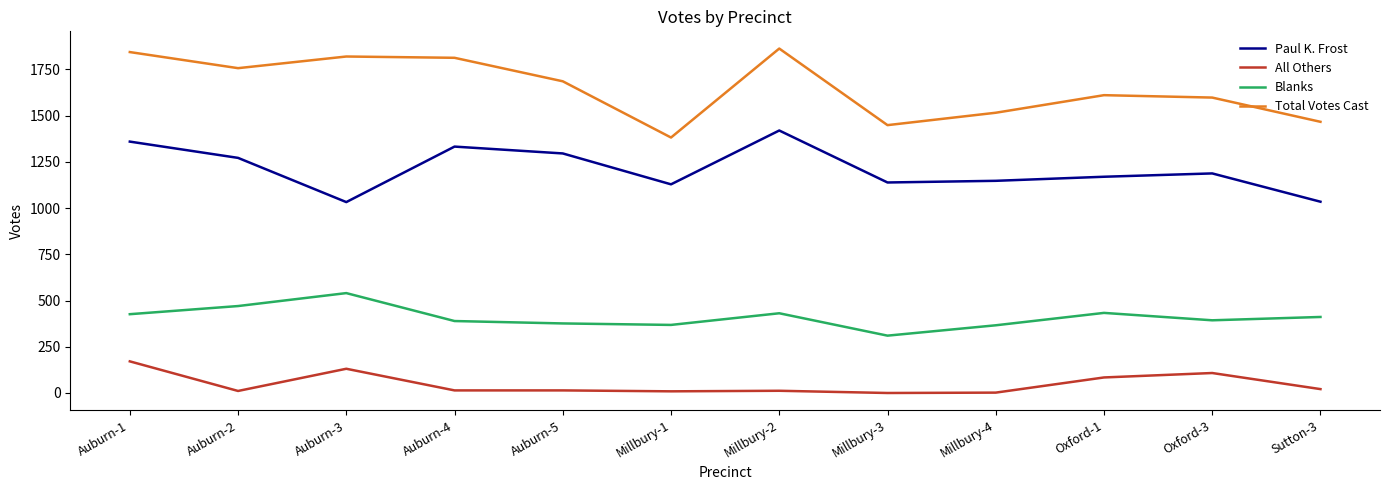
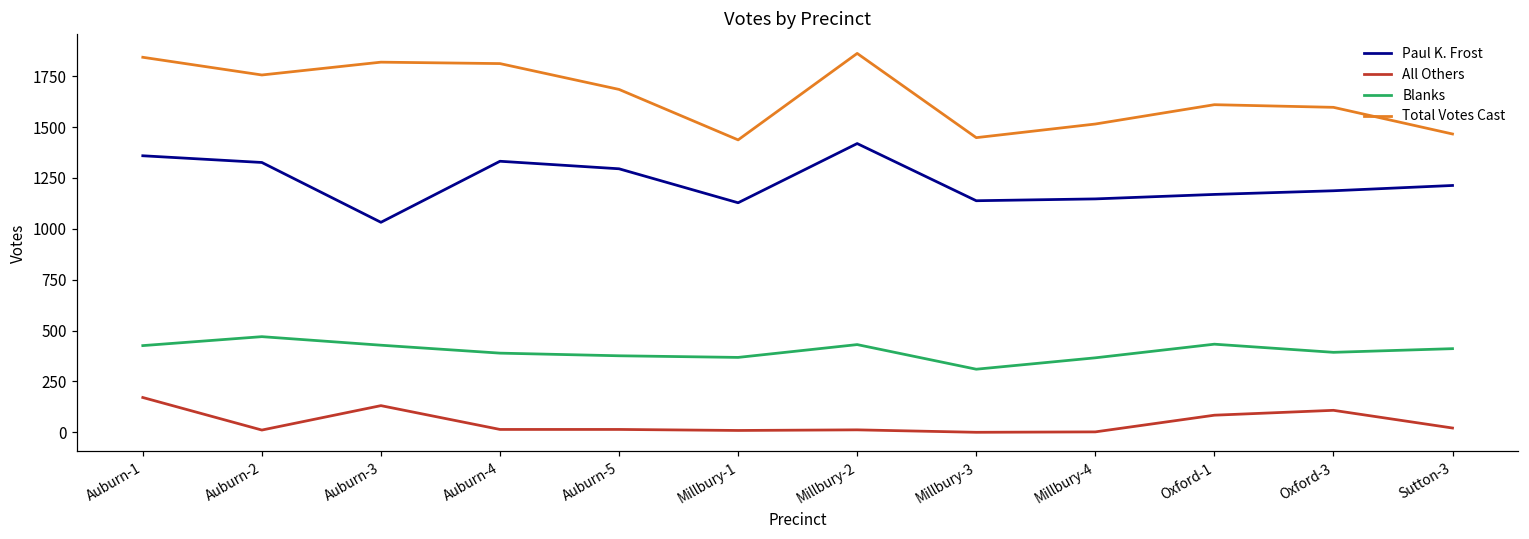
  {
    "Paul K. Frost": {
      "Auburn-1": 1360,
-     "Auburn-2": 1270,
+     "Auburn-2": 1330,
      "Auburn-3": 1030,
      "Auburn-4": 1330,
      "Auburn-5": 1300,
      "Millbury-1": 1130,
      "Millbury-2": 1420,
      "Millbury-3": 1140,
      "Millbury-4": 1150,
      "Oxford-1": 1170,
      "Oxford-3": 1190,
-     "Sutton-3": 1030
+     "Sutton-3": 1210
    },
    "All Others": {
      "Auburn-1": 170,
      "Auburn-2": 10,
      "Auburn-3": 130,
      "Auburn-4": 10,
      "Auburn-5": 10,
      "Millbury-1": 10,
      "Millbury-2": 10,
      "Millbury-3": 0,
      "Millbury-4": 0,
      "Oxford-1": 80,
      "Oxford-3": 110,
      "Sutton-3": 20
    },
    "Blanks": {
      "Auburn-1": 430,
      "Auburn-2": 470,
-     "Auburn-3": 540,
+     "Auburn-3": 430,
      "Auburn-4": 390,
      "Auburn-5": 380,
      "Millbury-1": 370,
      "Millbury-2": 430,
      "Millbury-3": 310,
      "Millbury-4": 370,
      "Oxford-1": 430,
      "Oxford-3": 390,
      "Sutton-3": 410
    },
    "Total Votes Cast": {
      "Auburn-1": 1840,
      "Auburn-2": 1760,
      "Auburn-3": 1820,
      "Auburn-4": 1810,
      "Auburn-5": 1690,
-     "Millbury-1": 1380,
+     "Millbury-1": 1440,
      "Millbury-2": 1860,
      "Millbury-3": 1450,
      "Millbury-4": 1520,
      "Oxford-1": 1610,
      "Oxford-3": 1600,
      "Sutton-3": 1470
    }
  }
